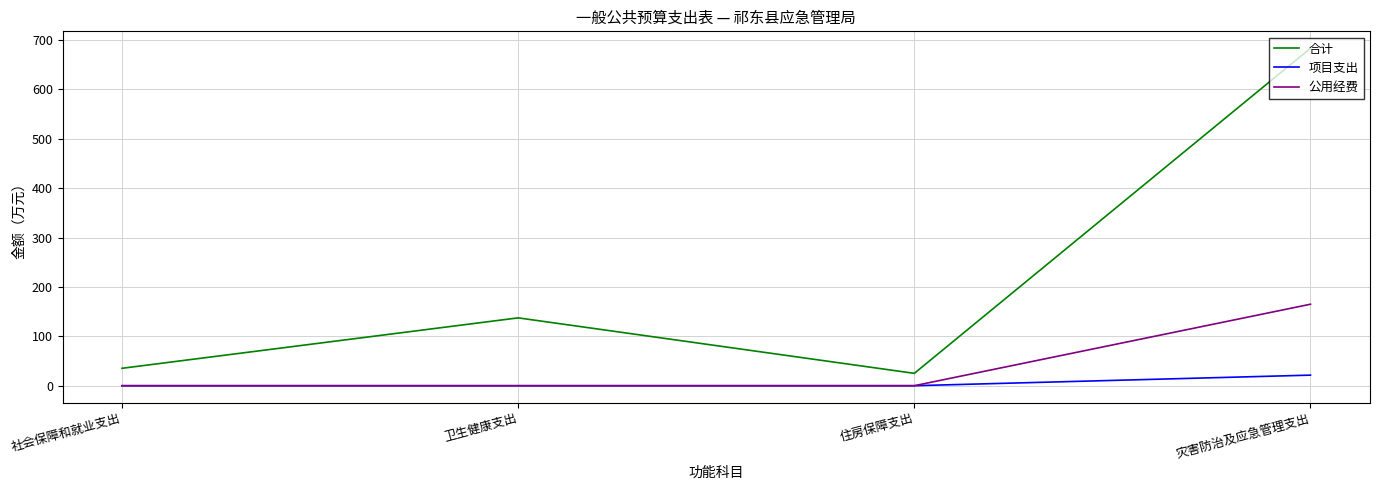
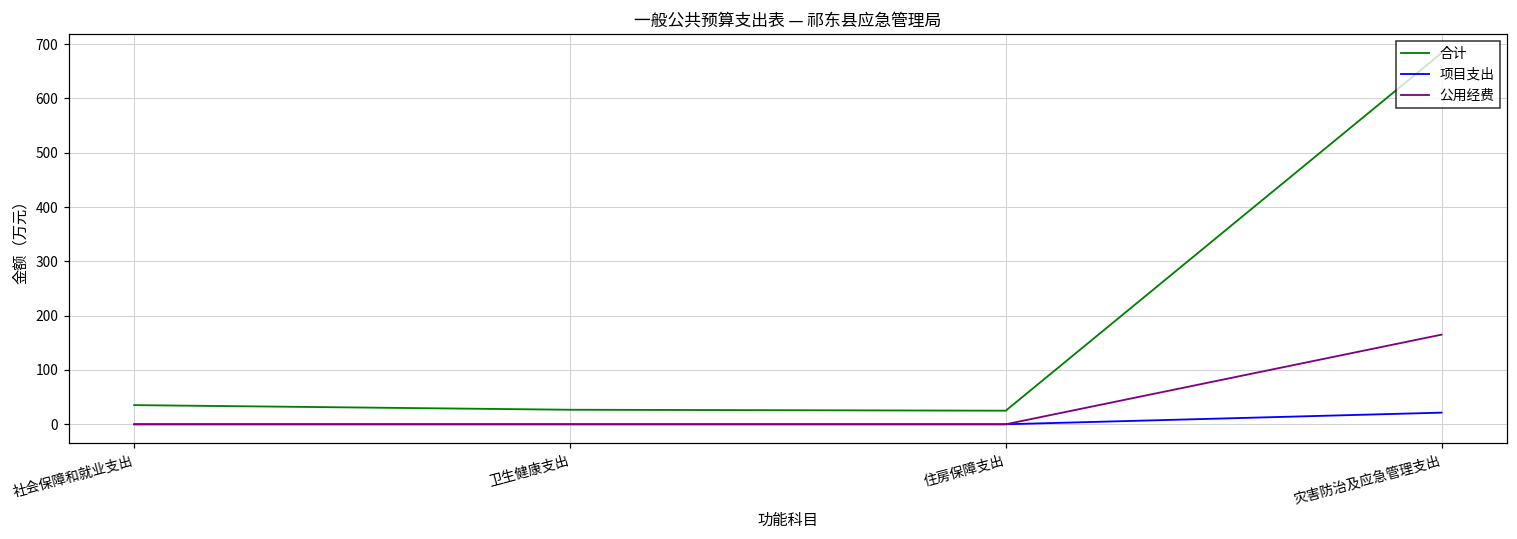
  {
    "合计": {
      "社会保障和就业支出": 40,
-     "卫生健康支出": 140,
+     "卫生健康支出": 30,
      "住房保障支出": 30
    },
    "项目支出": {
      "灾害防治及应急管理支出": 20
    },
    "公用经费": {
      "灾害防治及应急管理支出": 170
    }
  }
